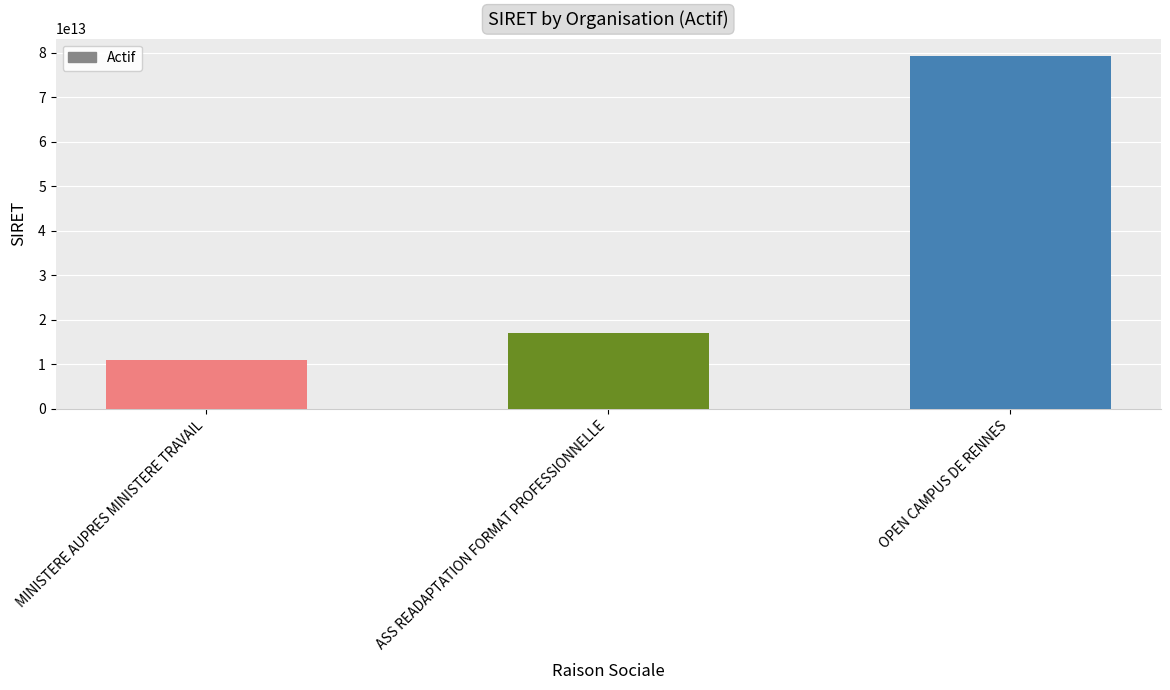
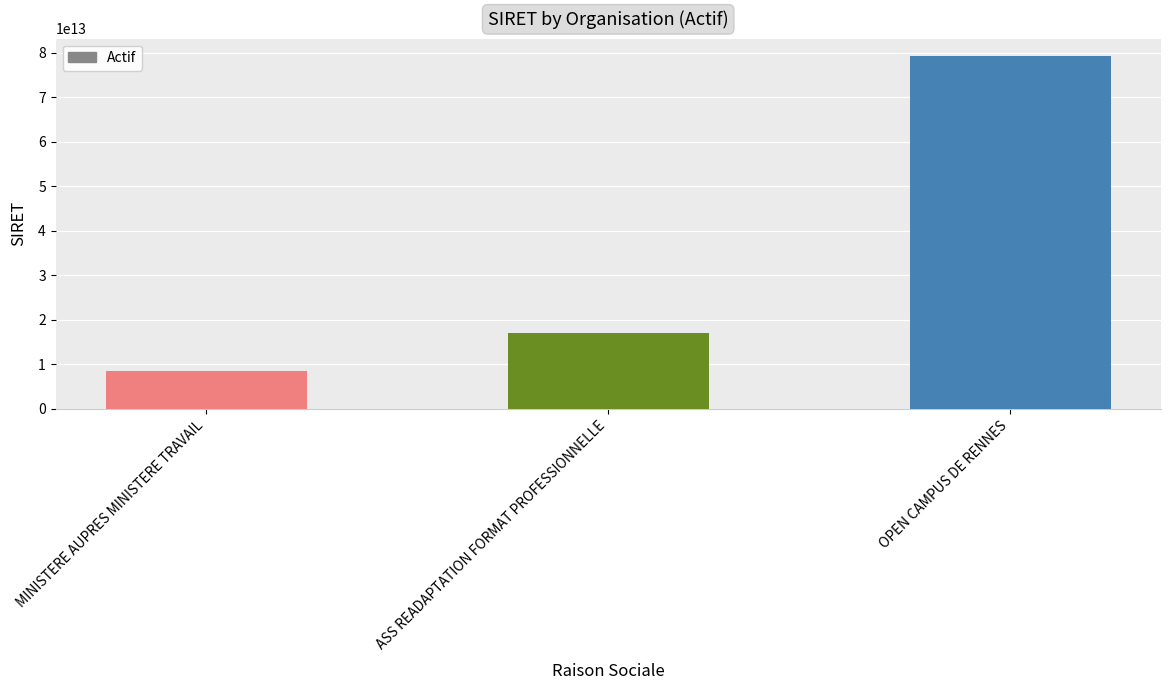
  {
-   "MINISTERE AUPRES MINISTERE TRAVAIL": 11000000000000,
+   "MINISTERE AUPRES MINISTERE TRAVAIL": 8000000000000,
    "ASS READAPTATION FORMAT PROFESSIONNELLE": 17000000000000,
    "OPEN CAMPUS DE RENNES": 79000000000000
  }
